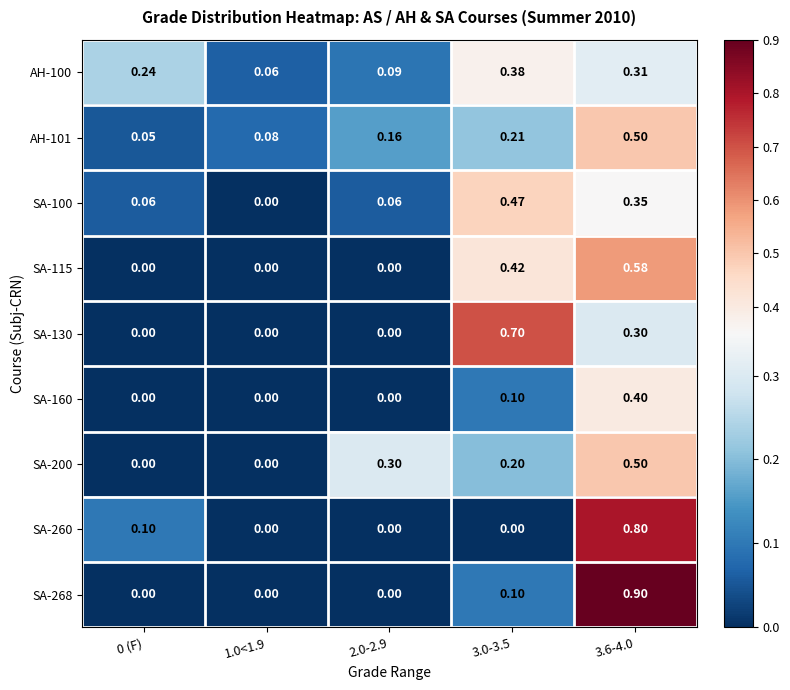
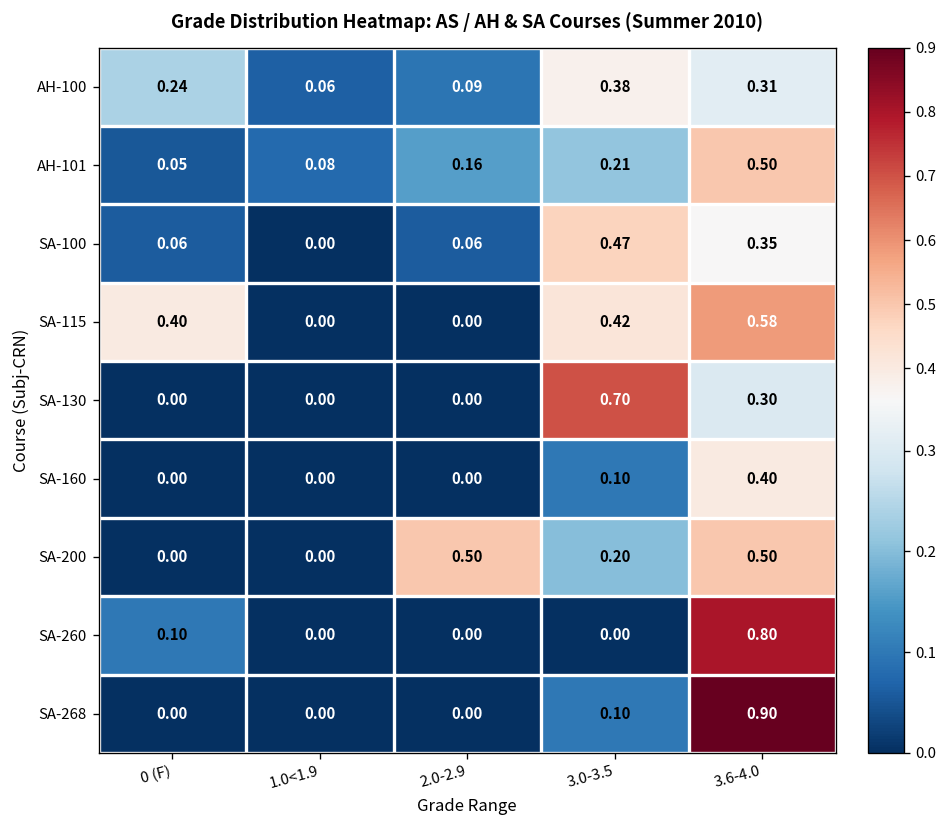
  {
    "AH-100": {
      "0 (F)": 0.24,
      "1.0<1.9": 0.06,
      "2.0-2.9": 0.09,
      "3.0-3.5": 0.38,
      "3.6-4.0": 0.31
    },
    "AH-101": {
      "0 (F)": 0.05,
      "1.0<1.9": 0.08,
      "2.0-2.9": 0.16,
      "3.0-3.5": 0.21,
      "3.6-4.0": 0.50
    },
    "SA-100": {
      "0 (F)": 0.06,
      "1.0<1.9": 0.00,
      "2.0-2.9": 0.06,
      "3.0-3.5": 0.47,
      "3.6-4.0": 0.35
    },
    "SA-115": {
-     "0 (F)": 0.00,
+     "0 (F)": 0.40,
      "1.0<1.9": 0.00,
      "2.0-2.9": 0.00,
      "3.0-3.5": 0.42,
      "3.6-4.0": 0.58
    },
    "SA-130": {
      "0 (F)": 0.00,
      "1.0<1.9": 0.00,
      "2.0-2.9": 0.00,
      "3.0-3.5": 0.70,
      "3.6-4.0": 0.30
    },
    "SA-160": {
      "0 (F)": 0.00,
      "1.0<1.9": 0.00,
      "2.0-2.9": 0.00,
      "3.0-3.5": 0.10,
      "3.6-4.0": 0.40
    },
    "SA-200": {
      "0 (F)": 0.00,
      "1.0<1.9": 0.00,
-     "2.0-2.9": 0.30,
+     "2.0-2.9": 0.50,
      "3.0-3.5": 0.20,
      "3.6-4.0": 0.50
    },
    "SA-260": {
      "0 (F)": 0.10,
      "1.0<1.9": 0.00,
      "2.0-2.9": 0.00,
      "3.0-3.5": 0.00,
      "3.6-4.0": 0.80
    },
    "SA-268": {
      "0 (F)": 0.00,
      "1.0<1.9": 0.00,
      "2.0-2.9": 0.00,
      "3.0-3.5": 0.10,
      "3.6-4.0": 0.90
    }
  }
